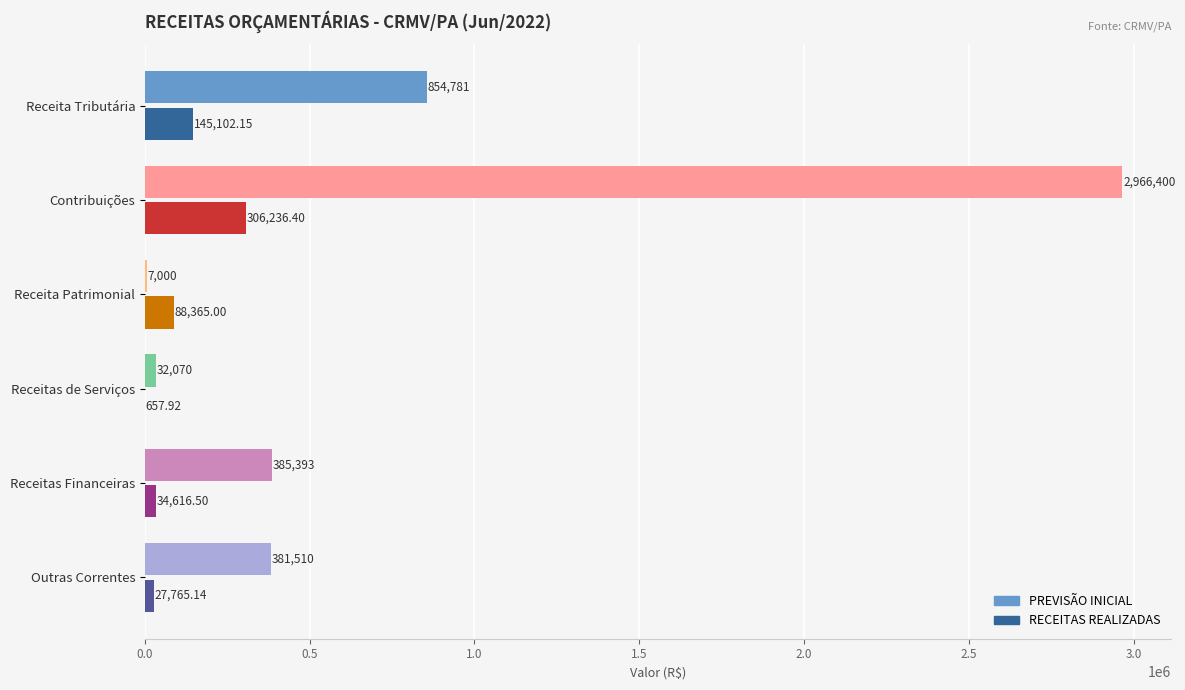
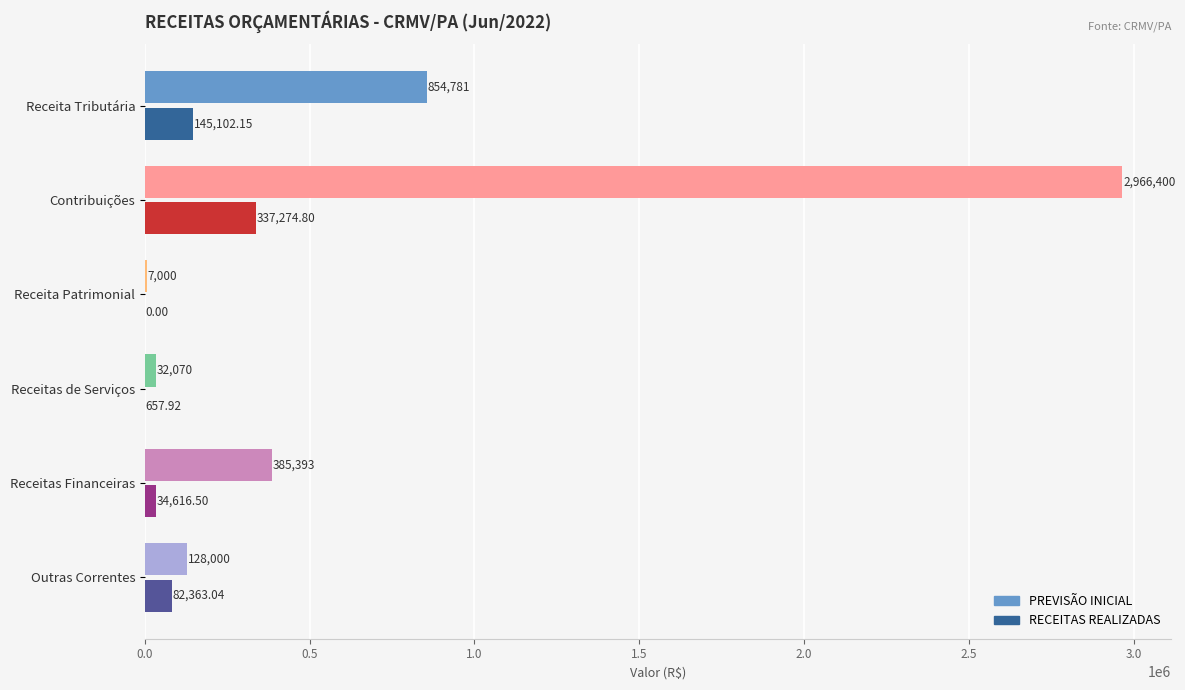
  {
    "PREVISÃO INICIAL": {
      "Receita Tributária": "854,781",
      "Contribuições": "2,966,400",
      "Receita Patrimonial": "7,000",
      "Receitas de Serviços": "32,070",
      "Receitas Financeiras": "385,393",
-     "Outras Correntes": "381,510"
+     "Outras Correntes": "128,000"
    },
    "RECEITAS REALIZADAS": {
      "Receita Tributária": "145,102.15",
-     "Contribuições": "306,236.40",
-     "Receita Patrimonial": "88,365.00",
+     "Contribuições": "337,274.80",
+     "Receita Patrimonial": "0.00",
      "Receitas de Serviços": "657.92",
      "Receitas Financeiras": "34,616.50",
-     "Outras Correntes": "27,765.14"
+     "Outras Correntes": "82,363.04"
    }
  }
